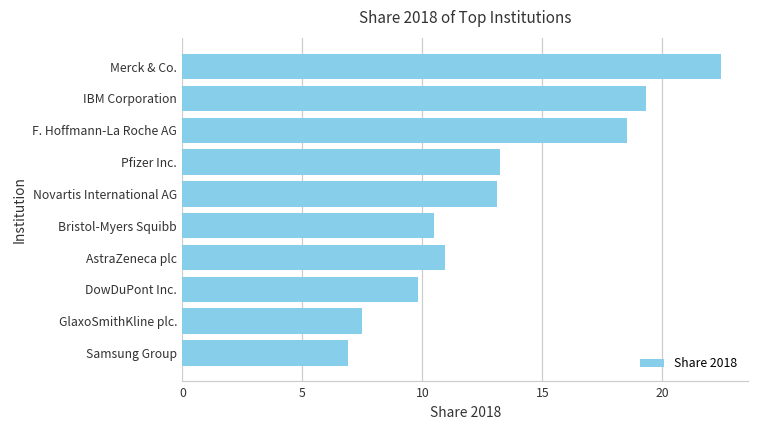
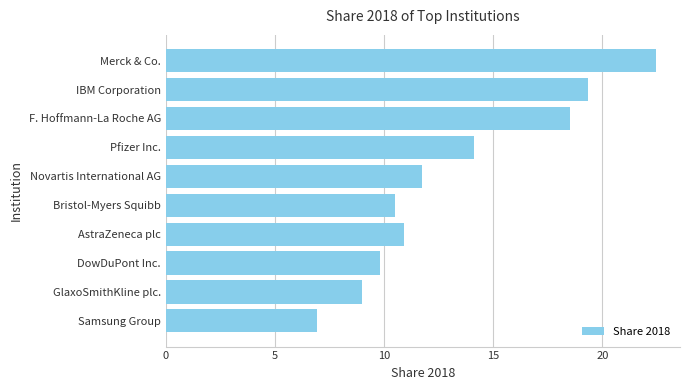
  {
    "Merck & Co.": 22.4,
    "IBM Corporation": 19.3,
    "F. Hoffmann-La Roche AG": 18.5,
-   "Pfizer Inc.": 13.2,
-   "Novartis International AG": 13.1,
+   "Pfizer Inc.": 14.1,
+   "Novartis International AG": 11.7,
    "Bristol-Myers Squibb": 10.5,
    "AstraZeneca plc": 10.9,
    "DowDuPont Inc.": 9.8,
-   "GlaxoSmithKline plc.": 7.5,
+   "GlaxoSmithKline plc.": 9.0,
    "Samsung Group": 6.9
  }
